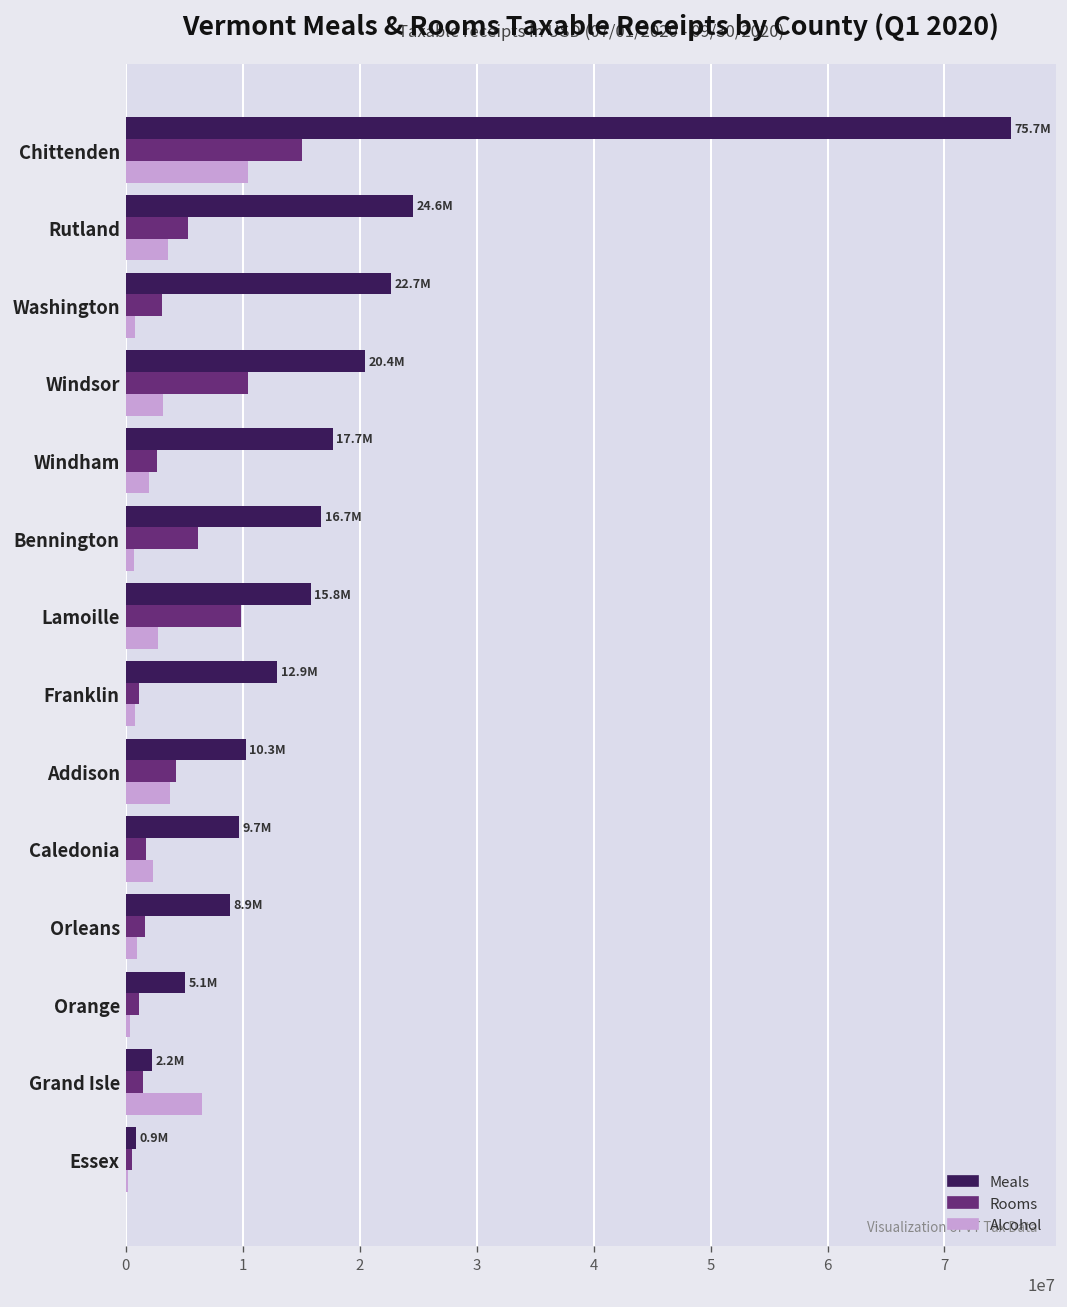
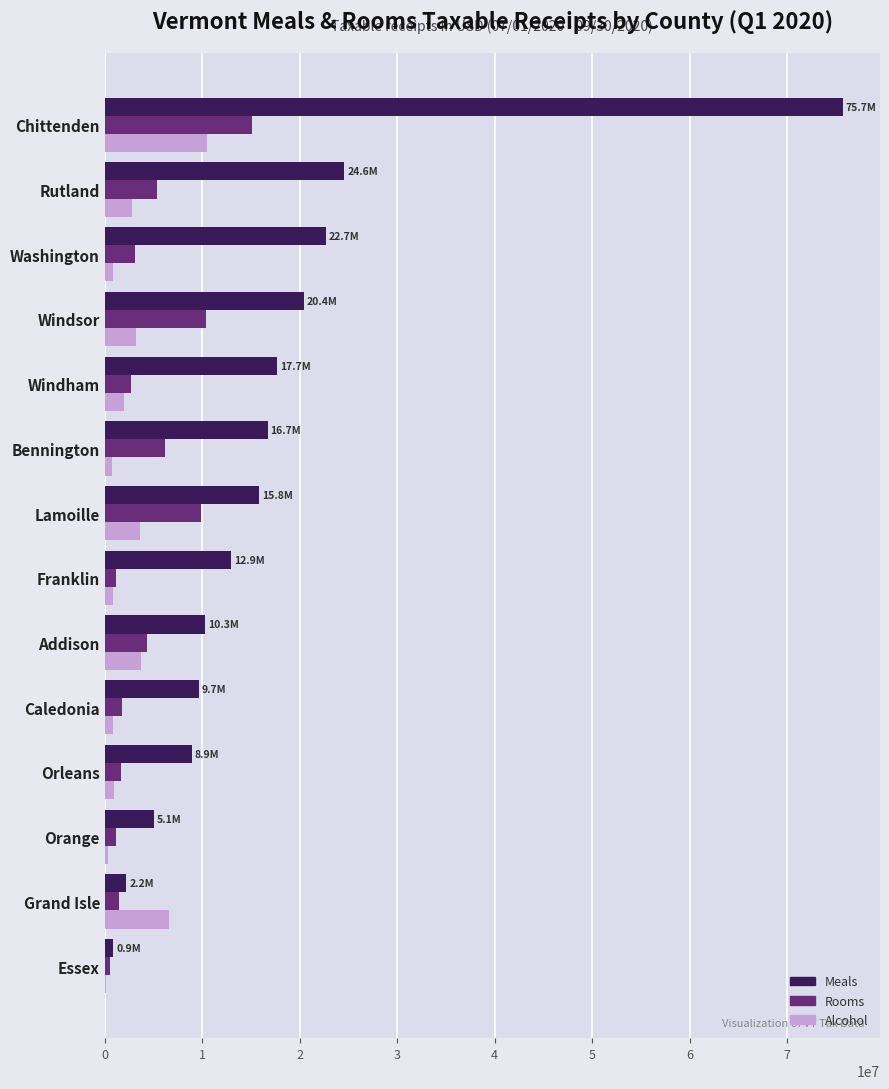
  {
    "Alcohol": {
      "Chittenden": 10000000,
-     "Rutland": 4000000,
+     "Rutland": 3000000,
      "Washington": 1000000,
      "Windsor": 3000000,
      "Windham": 2000000,
      "Bennington": 1000000,
-     "Lamoille": 3000000,
+     "Lamoille": 4000000,
      "Franklin": 1000000,
      "Addison": 4000000,
-     "Caledonia": 2000000,
+     "Caledonia": 1000000,
      "Orleans": 1000000,
      "Orange": 0,
      "Grand Isle": 7000000
    }
  }
